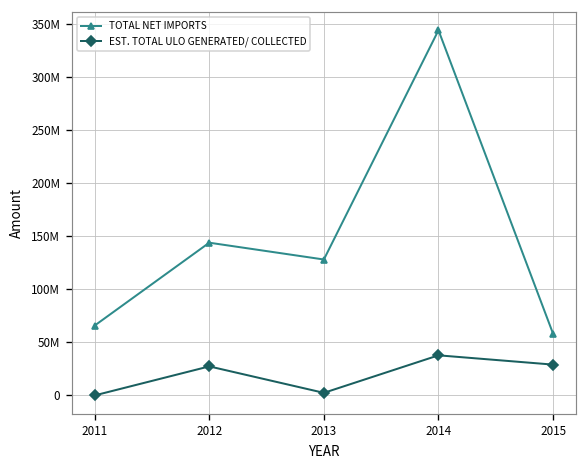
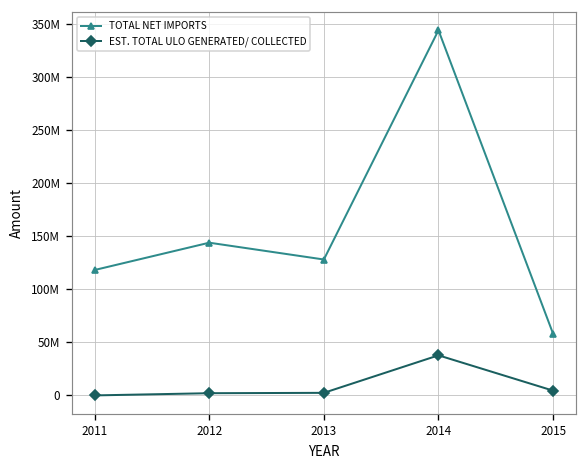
  {
    "TOTAL NET IMPORTS": {
-     "2011": 70000000,
+     "2011": 120000000,
      "2012": 140000000,
      "2013": 130000000,
      "2014": 340000000,
      "2015": 60000000
    },
    "EST. TOTAL ULO GENERATED/ COLLECTED": {
      "2011": 0,
-     "2012": 30000000,
+     "2012": 0,
      "2013": 0,
      "2014": 40000000,
-     "2015": 30000000
+     "2015": 0
    }
  }
